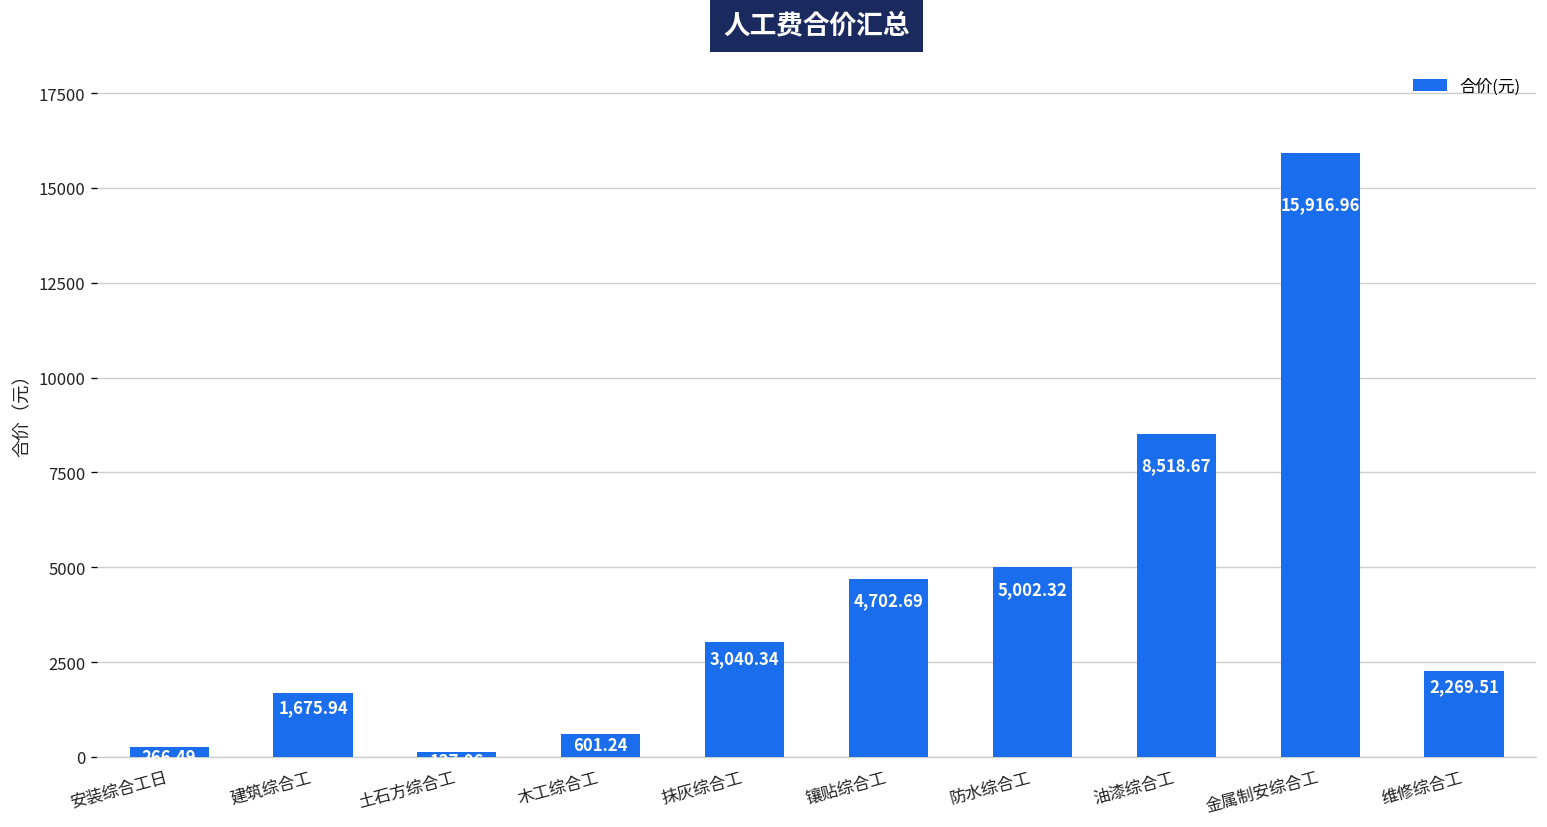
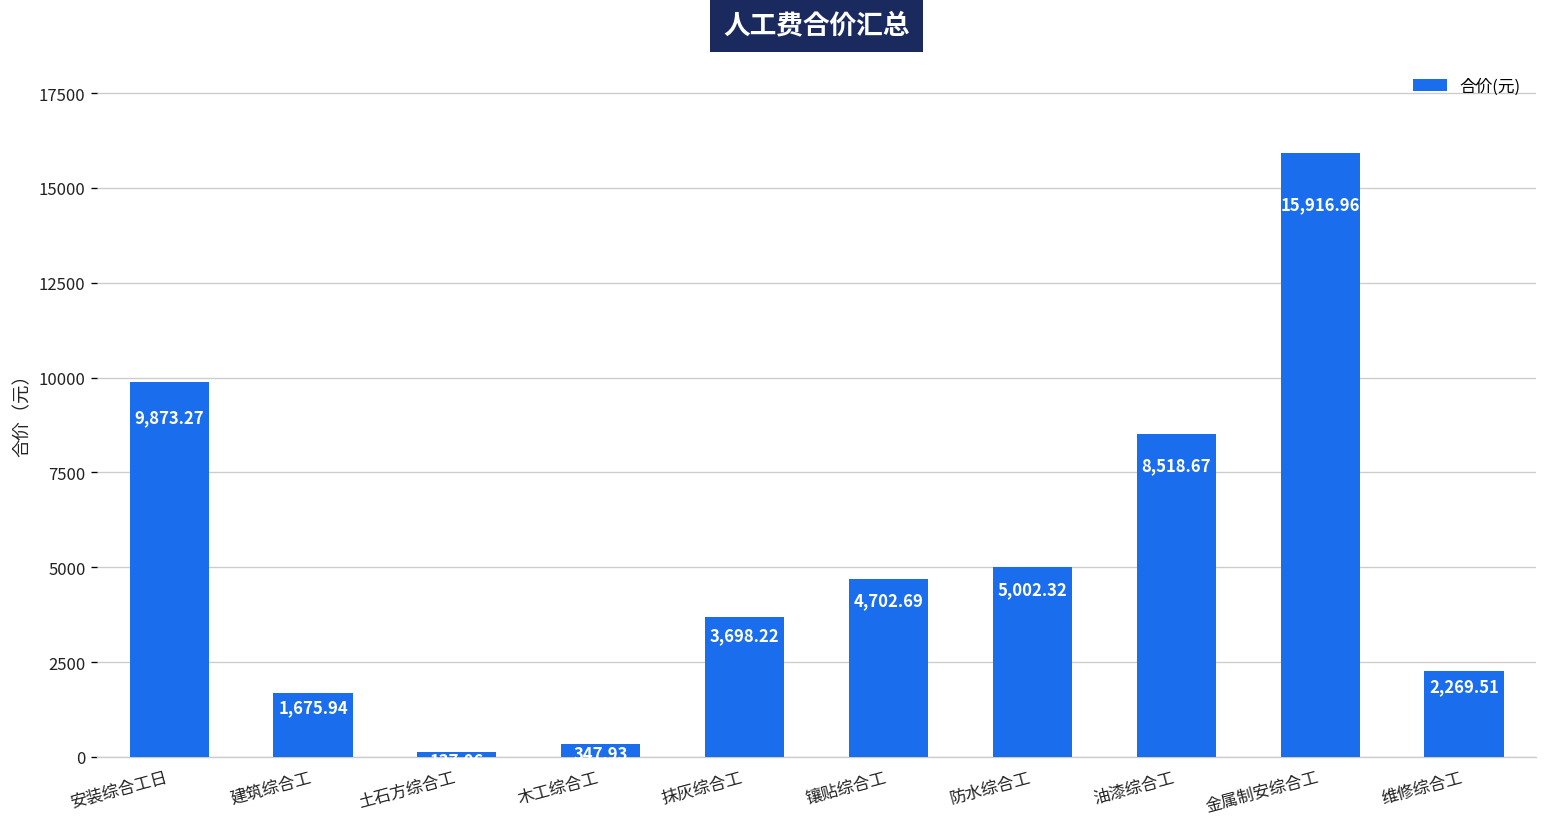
  {
-   "安装综合工日": "266.49",
+   "安装综合工日": "9,873.27",
    "建筑综合工": "1,675.94",
-   "木工综合工": "601.24",
-   "抹灰综合工": "3,040.34",
+   "木工综合工": "347.93",
+   "抹灰综合工": "3,698.22",
    "镶贴综合工": "4,702.69",
    "防水综合工": "5,002.32",
    "油漆综合工": "8,518.67",
    "金属制安综合工": "15,916.96",
    "维修综合工": "2,269.51"
  }
